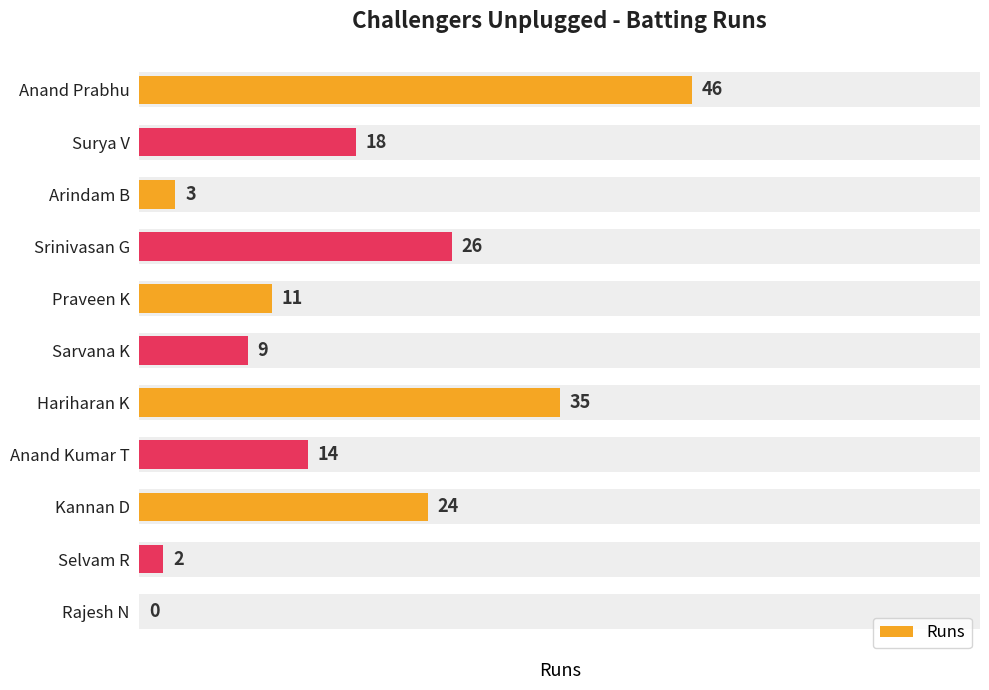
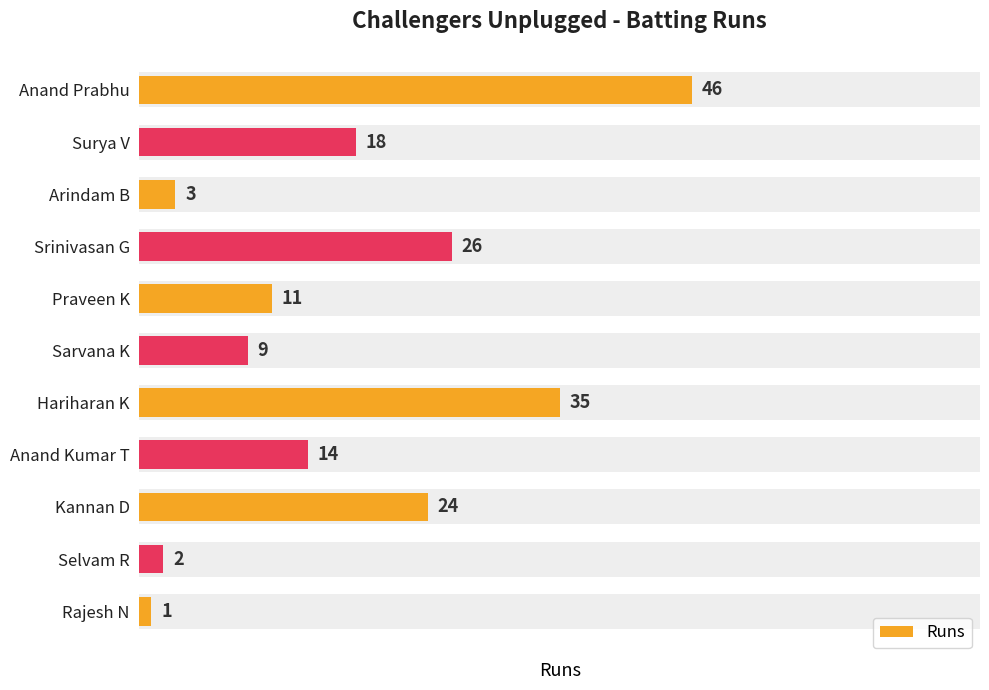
  {
    "Runs": {
-     "Rajesh N": 0
+     "Rajesh N": 1
    }
  }
